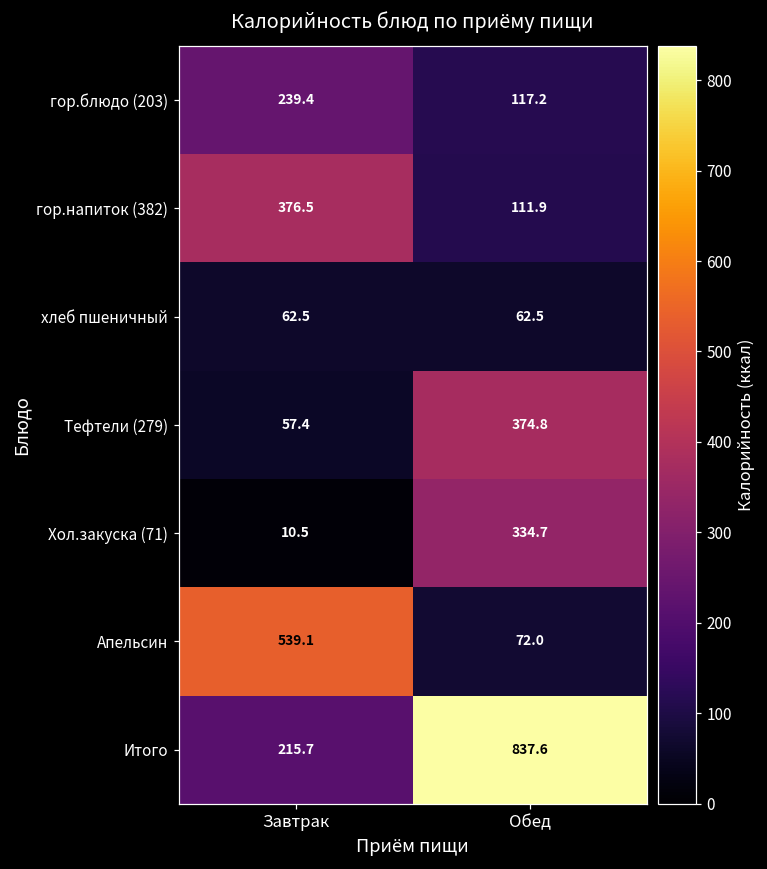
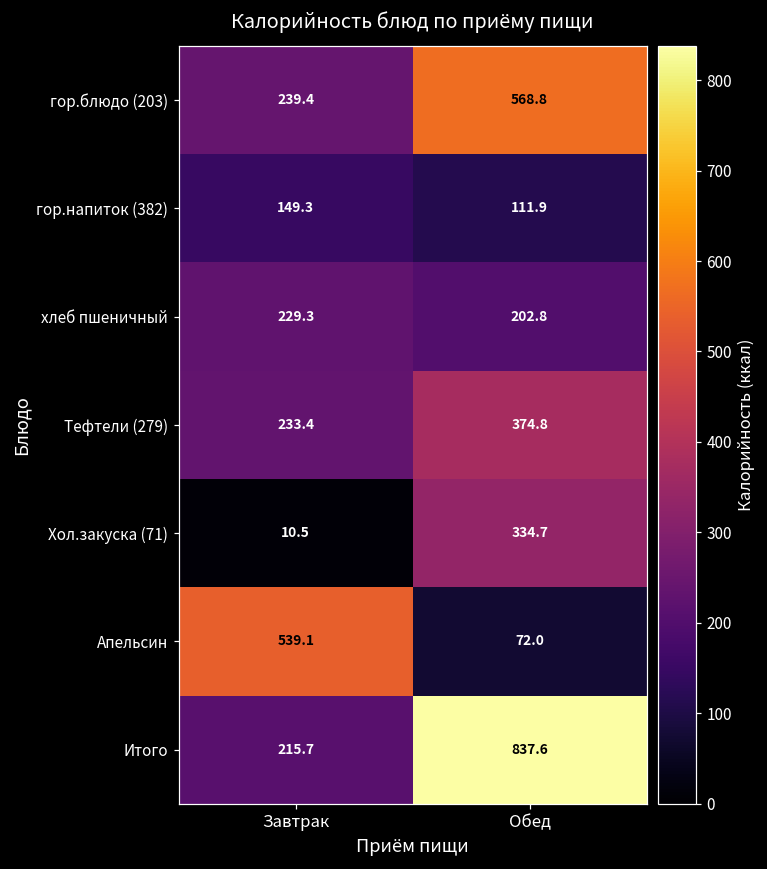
  {
    "гор.блюдо (203)": {
      "Завтрак": 239.4,
-     "Обед": 117.2
+     "Обед": 568.8
    },
    "гор.напиток (382)": {
-     "Завтрак": 376.5,
+     "Завтрак": 149.3,
      "Обед": 111.9
    },
    "хлеб пшеничный": {
-     "Завтрак": 62.5,
-     "Обед": 62.5
+     "Завтрак": 229.3,
+     "Обед": 202.8
    },
    "Тефтели (279)": {
-     "Завтрак": 57.4,
+     "Завтрак": 233.4,
      "Обед": 374.8
    },
    "Хол.закуска (71)": {
      "Завтрак": 10.5,
      "Обед": 334.7
    },
    "Апельсин": {
      "Завтрак": 539.1,
      "Обед": 72.0
    },
    "Итого": {
      "Завтрак": 215.7,
      "Обед": 837.6
    }
  }
